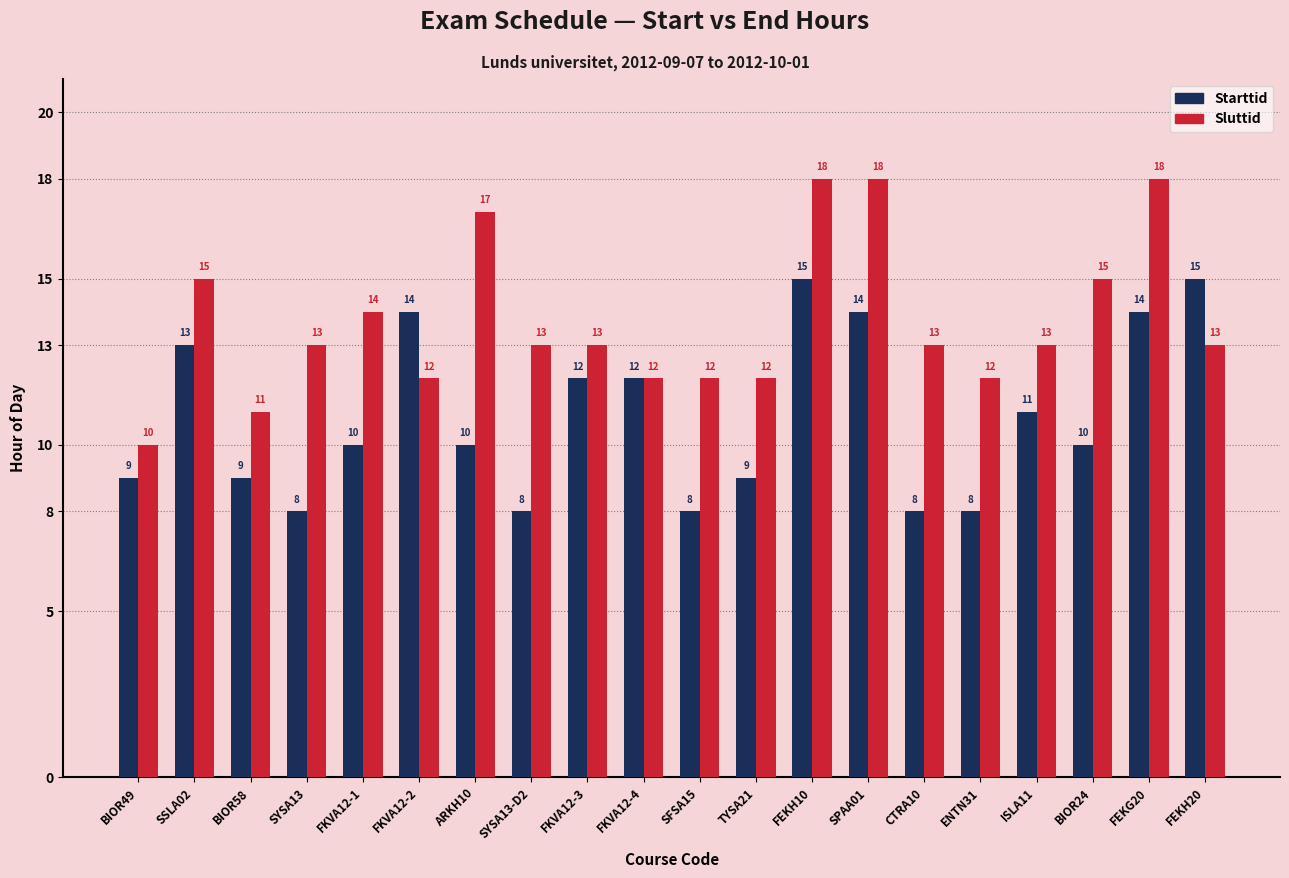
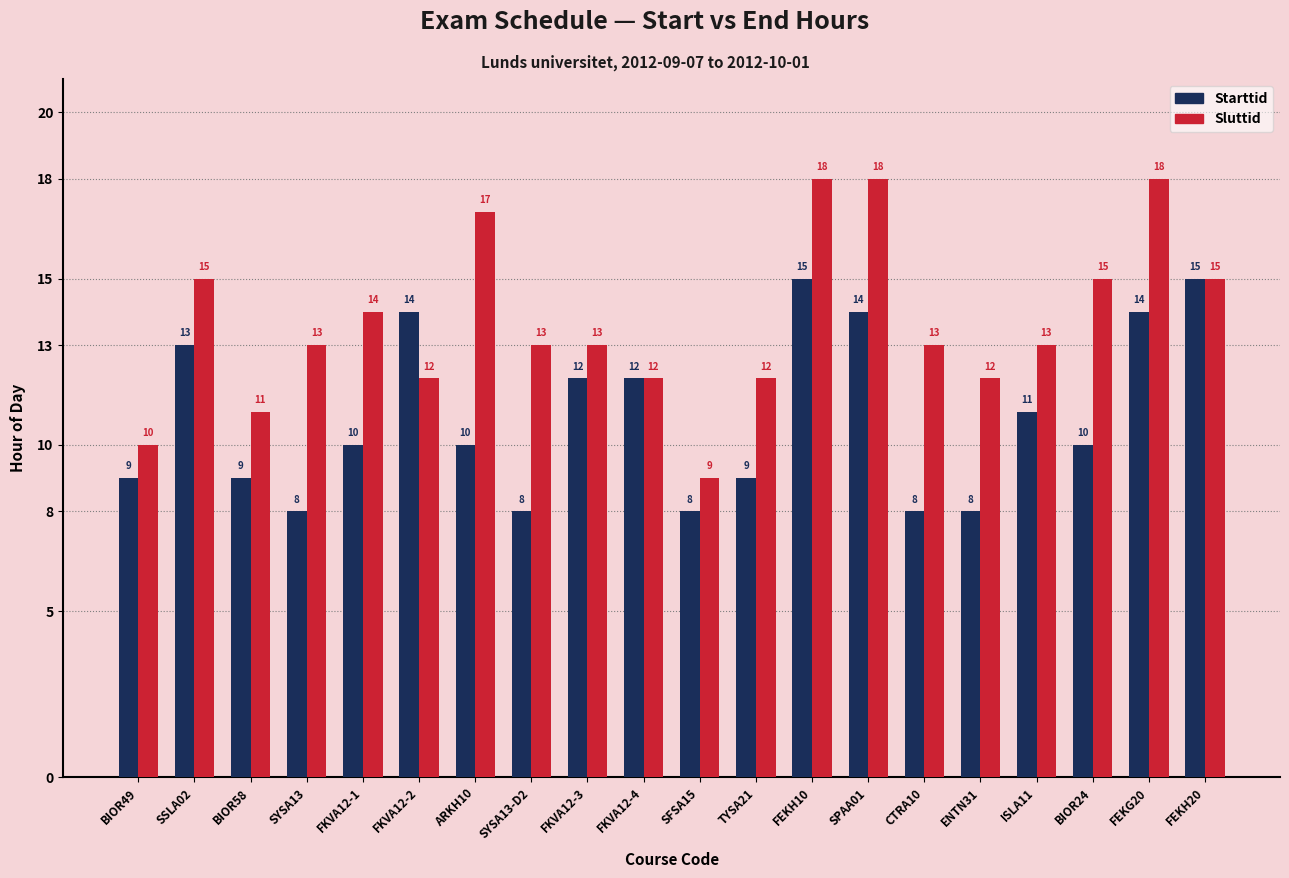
  {
    "Starttid": {
      "BIOR49": 9,
      "SSLA02": 13,
      "BIOR58": 9,
      "SYSA13": 8,
      "FKVA12-1": 10,
      "FKVA12-2": 14,
      "ARKH10": 10,
      "SYSA13-D2": 8,
      "FKVA12-3": 12,
      "FKVA12-4": 12,
      "SFSA15": 8,
      "TYSA21": 9,
      "FEKH10": 15,
      "SPAA01": 14,
      "CTRA10": 8,
      "ENTN31": 8,
      "ISLA11": 11,
      "BIOR24": 10,
      "FEKG20": 14,
      "FEKH20": 15
    },
    "Sluttid": {
      "BIOR49": 10,
      "SSLA02": 15,
      "BIOR58": 11,
      "SYSA13": 13,
      "FKVA12-1": 14,
      "FKVA12-2": 12,
      "ARKH10": 17,
      "SYSA13-D2": 13,
      "FKVA12-3": 13,
      "FKVA12-4": 12,
-     "SFSA15": 12,
+     "SFSA15": 9,
      "TYSA21": 12,
      "FEKH10": 18,
      "SPAA01": 18,
      "CTRA10": 13,
      "ENTN31": 12,
      "ISLA11": 13,
      "BIOR24": 15,
      "FEKG20": 18,
-     "FEKH20": 13
+     "FEKH20": 15
    }
  }
